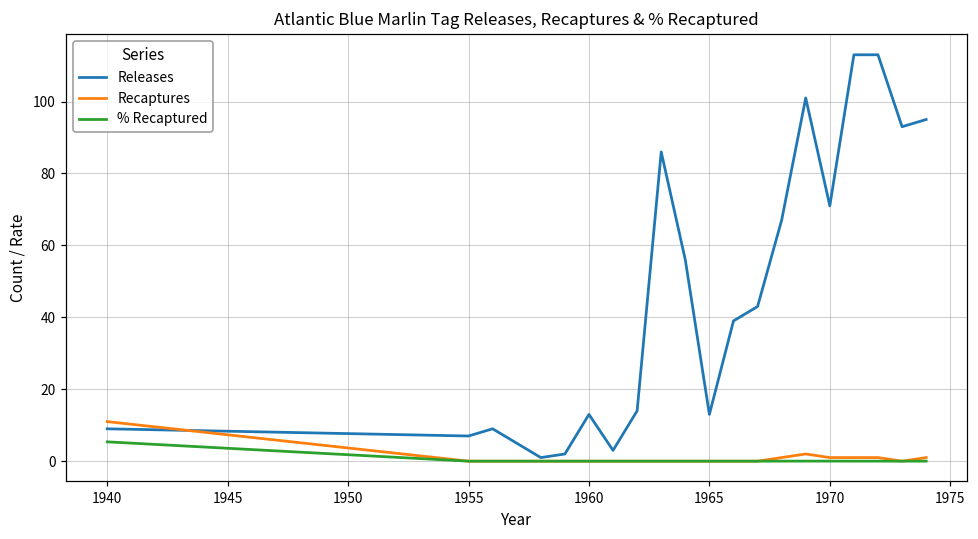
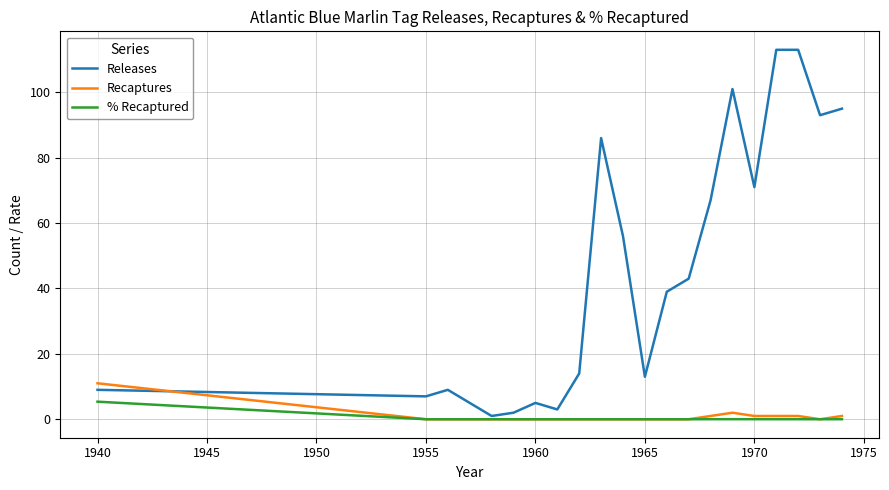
  {
    "Releases": {
      "1940": 9,
      "1955": 7,
-     "1960": 13,
+     "1960": 5,
      "1965": 13,
      "1970": 71
    },
    "Recaptures": {
      "1940": 11,
      "1970": 1
    },
    "% Recaptured": {
      "1940": 5,
      "1970": 0
    }
  }
